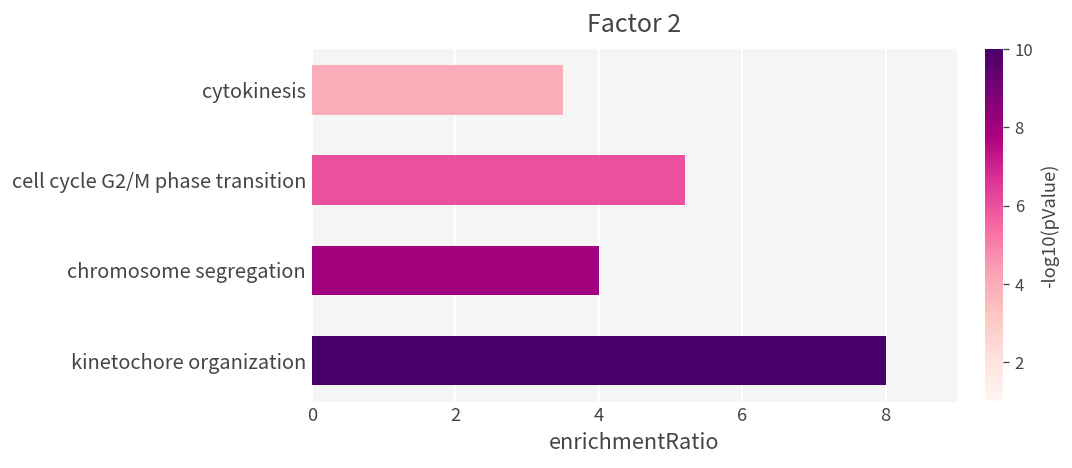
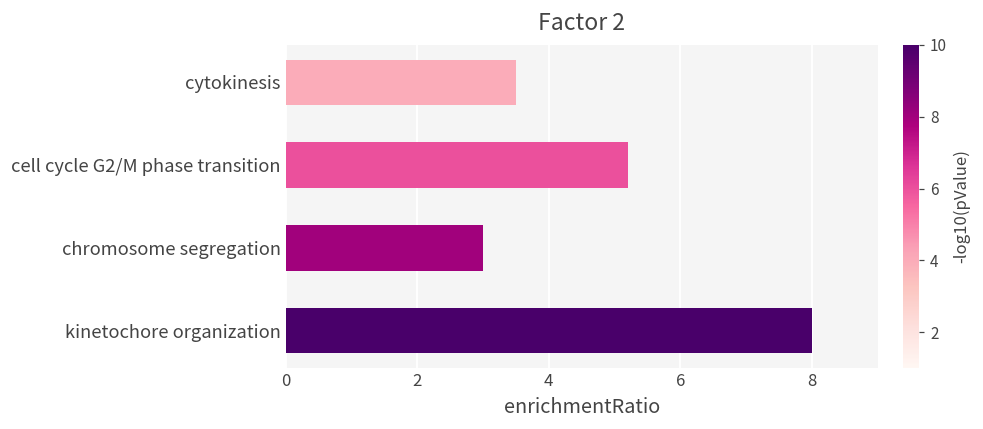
  {
    "cytokinesis": 3.5,
    "cell cycle G2/M phase transition": 5.2,
-   "chromosome segregation": 4,
+   "chromosome segregation": 3,
    "kinetochore organization": 8
  }
